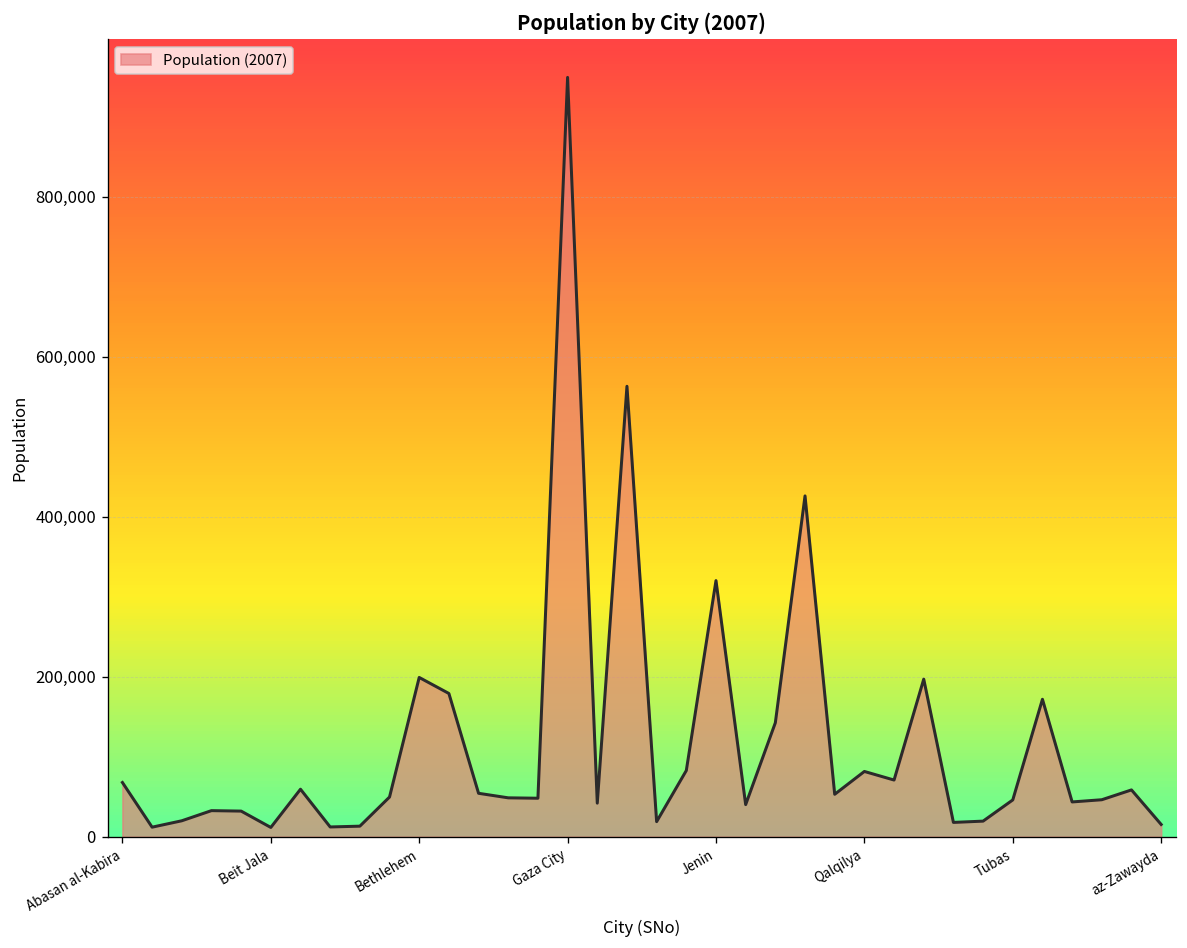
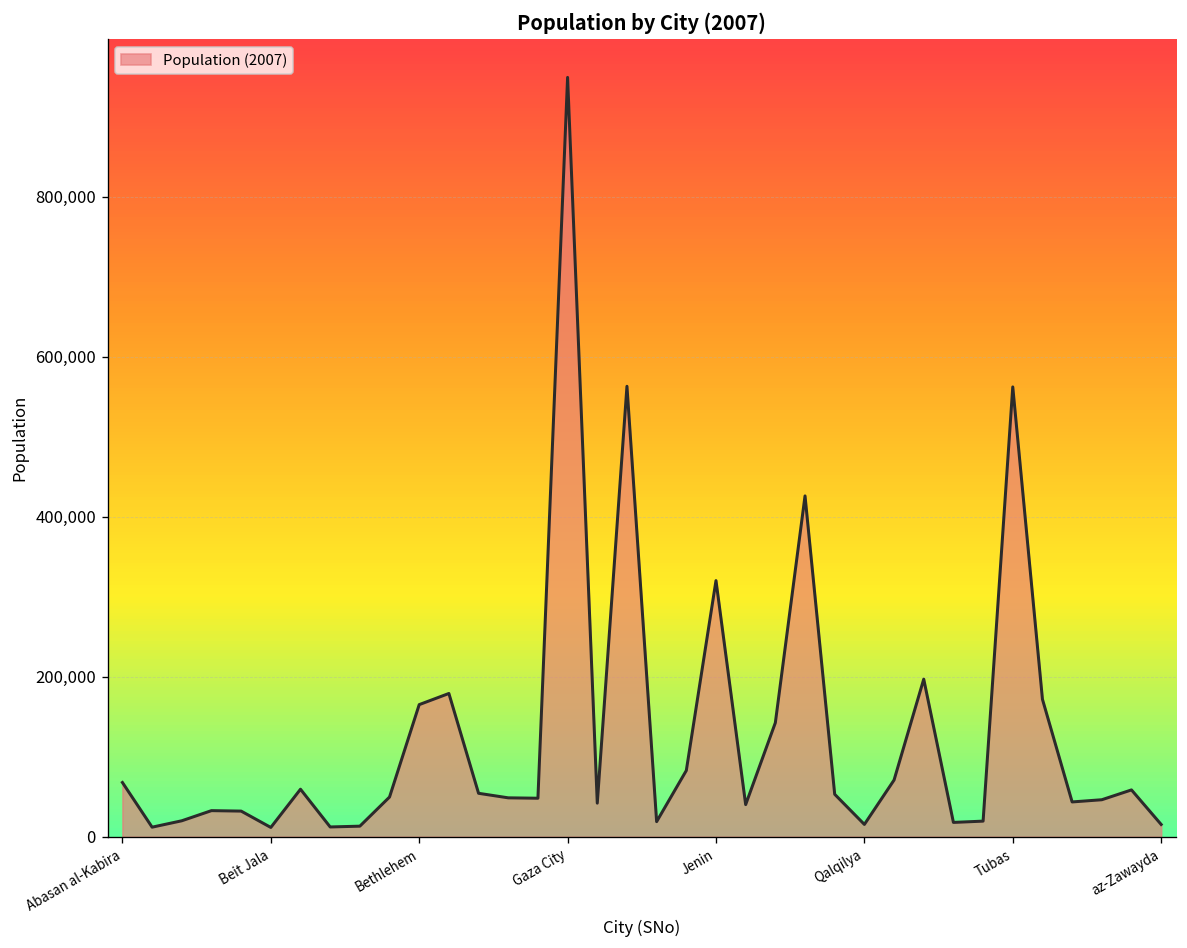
  {
    "Abasan al-Kabira": "70,000",
    "Beit Jala": "10,000",
-   "Bethlehem": "200,000",
+   "Bethlehem": "170,000",
    "Gaza City": "950,000",
    "Jenin": "320,000",
-   "Qalqilya": "80,000",
-   "Tubas": "50,000",
+   "Qalqilya": "20,000",
+   "Tubas": "560,000",
    "az-Zawayda": "20,000"
  }
